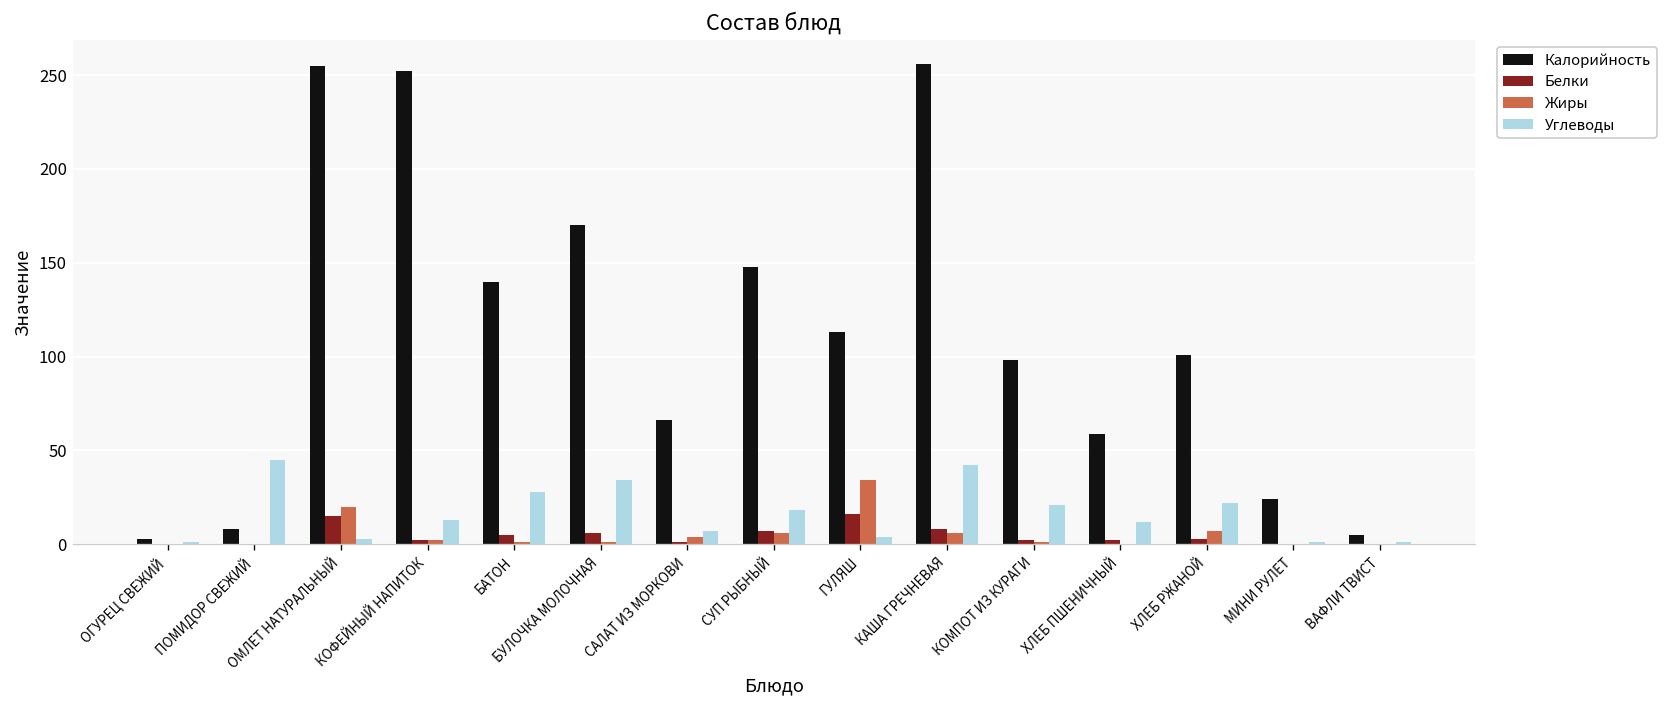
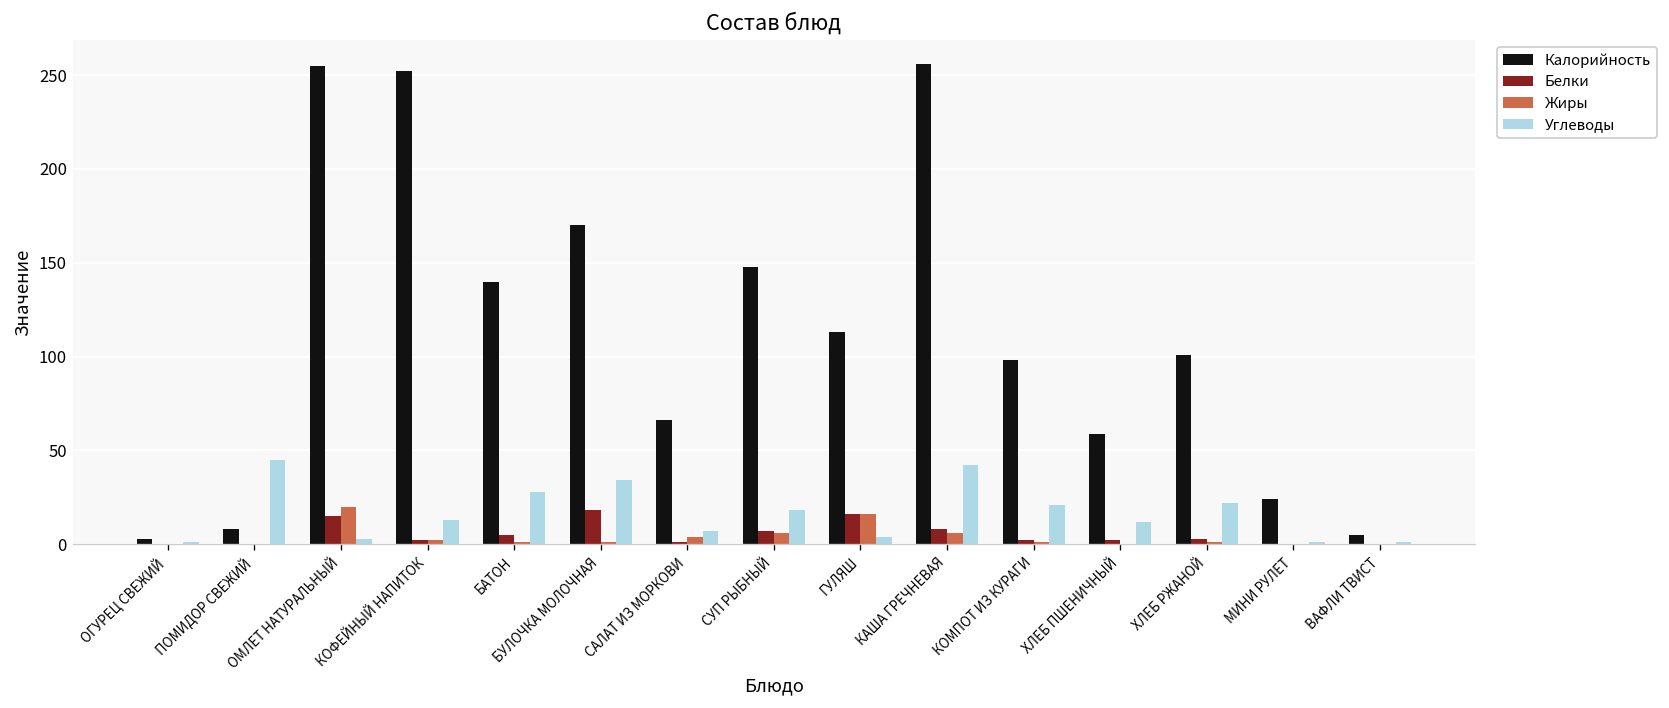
  {
    "Калорийность": {
      "ОГУРЕЦ СВЕЖИЙ": 3,
      "ПОМИДОР СВЕЖИЙ": 8,
      "ОМЛЕТ НАТУРАЛЬНЫЙ": 255,
      "КОФЕЙНЫЙ НАПИТОК": 252,
      "БАТОН": 140,
      "БУЛОЧКА МОЛОЧНАЯ": 170,
      "САЛАТ ИЗ МОРКОВИ": 66,
      "СУП РЫБНЫЙ": 148,
      "ГУЛЯШ": 113,
      "КАША ГРЕЧНЕВАЯ": 256,
      "КОМПОТ ИЗ КУРАГИ": 98,
      "ХЛЕБ ПШЕНИЧНЫЙ": 59,
      "ХЛЕБ РЖАНОЙ": 101,
      "МИНИ РУЛЕТ": 24,
      "ВАФЛИ ТВИСТ": 5
    },
    "Белки": {
      "ОГУРЕЦ СВЕЖИЙ": 0,
      "ПОМИДОР СВЕЖИЙ": 0,
      "ОМЛЕТ НАТУРАЛЬНЫЙ": 15,
      "КОФЕЙНЫЙ НАПИТОК": 2,
      "БАТОН": 5,
-     "БУЛОЧКА МОЛОЧНАЯ": 6,
+     "БУЛОЧКА МОЛОЧНАЯ": 18,
      "СУП РЫБНЫЙ": 7,
      "ГУЛЯШ": 16,
      "КАША ГРЕЧНЕВАЯ": 8,
      "КОМПОТ ИЗ КУРАГИ": 2,
      "ХЛЕБ ПШЕНИЧНЫЙ": 2,
      "ХЛЕБ РЖАНОЙ": 3,
      "МИНИ РУЛЕТ": 0,
      "ВАФЛИ ТВИСТ": 0
    },
    "Жиры": {
      "ОГУРЕЦ СВЕЖИЙ": 0,
      "ПОМИДОР СВЕЖИЙ": 0,
      "ОМЛЕТ НАТУРАЛЬНЫЙ": 20,
      "КОФЕЙНЫЙ НАПИТОК": 2,
      "САЛАТ ИЗ МОРКОВИ": 4,
      "СУП РЫБНЫЙ": 6,
-     "ГУЛЯШ": 34,
+     "ГУЛЯШ": 16,
      "КАША ГРЕЧНЕВАЯ": 6,
      "ХЛЕБ ПШЕНИЧНЫЙ": 0,
-     "ХЛЕБ РЖАНОЙ": 7,
+     "ХЛЕБ РЖАНОЙ": 1,
      "МИНИ РУЛЕТ": 0,
      "ВАФЛИ ТВИСТ": 0
    },
    "Углеводы": {
      "ПОМИДОР СВЕЖИЙ": 45,
      "ОМЛЕТ НАТУРАЛЬНЫЙ": 3,
      "КОФЕЙНЫЙ НАПИТОК": 13,
      "БАТОН": 28,
      "БУЛОЧКА МОЛОЧНАЯ": 34,
      "САЛАТ ИЗ МОРКОВИ": 7,
      "СУП РЫБНЫЙ": 18,
      "ГУЛЯШ": 4,
      "КАША ГРЕЧНЕВАЯ": 42,
      "КОМПОТ ИЗ КУРАГИ": 21,
      "ХЛЕБ ПШЕНИЧНЫЙ": 12,
      "ХЛЕБ РЖАНОЙ": 22
    }
  }
